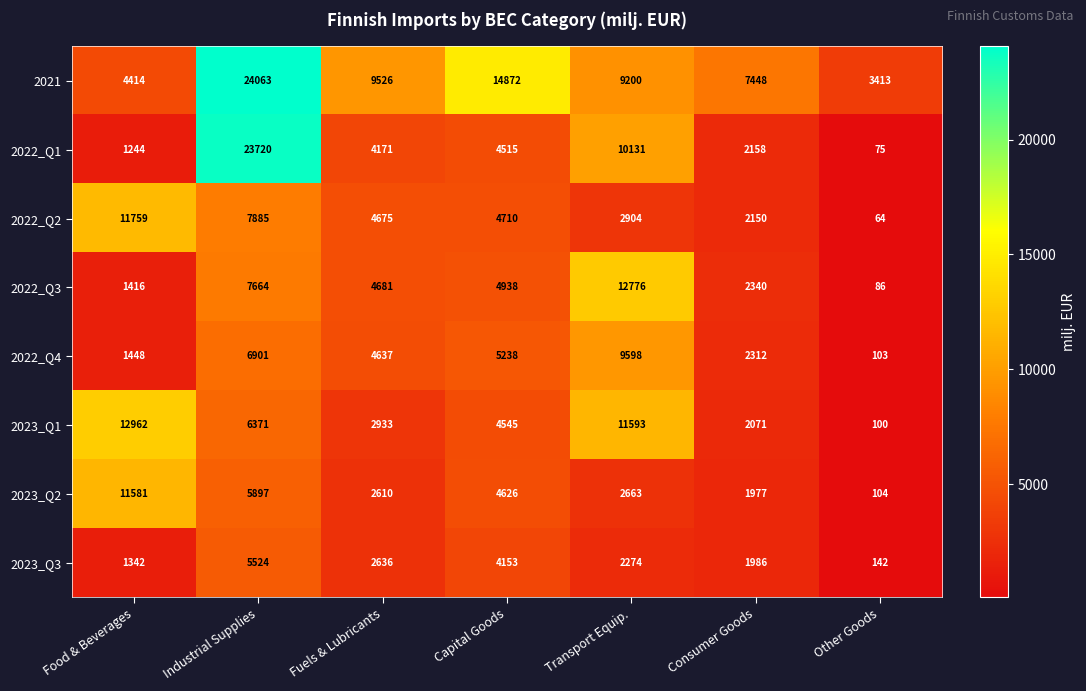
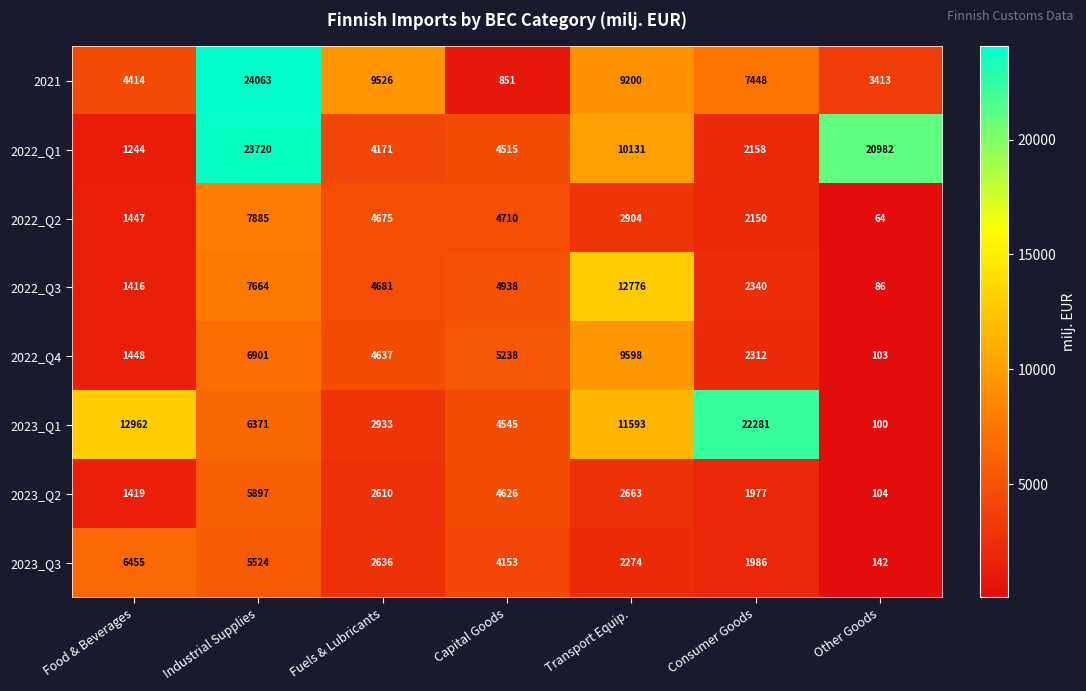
  {
    "2021": {
      "Food & Beverages": 4414,
      "Industrial Supplies": 24063,
      "Fuels & Lubricants": 9526,
-     "Capital Goods": 14872,
+     "Capital Goods": 851,
      "Transport Equip.": 9200,
      "Consumer Goods": 7448,
      "Other Goods": 3413
    },
    "2022_Q1": {
      "Food & Beverages": 1244,
      "Industrial Supplies": 23720,
      "Fuels & Lubricants": 4171,
      "Capital Goods": 4515,
      "Transport Equip.": 10131,
      "Consumer Goods": 2158,
-     "Other Goods": 75
+     "Other Goods": 20982
    },
    "2022_Q2": {
-     "Food & Beverages": 11759,
+     "Food & Beverages": 1447,
      "Industrial Supplies": 7885,
      "Fuels & Lubricants": 4675,
      "Capital Goods": 4710,
      "Transport Equip.": 2904,
      "Consumer Goods": 2150,
      "Other Goods": 64
    },
    "2022_Q3": {
      "Food & Beverages": 1416,
      "Industrial Supplies": 7664,
      "Fuels & Lubricants": 4681,
      "Capital Goods": 4938,
      "Transport Equip.": 12776,
      "Consumer Goods": 2340,
      "Other Goods": 86
    },
    "2022_Q4": {
      "Food & Beverages": 1448,
      "Industrial Supplies": 6901,
      "Fuels & Lubricants": 4637,
      "Capital Goods": 5238,
      "Transport Equip.": 9598,
      "Consumer Goods": 2312,
      "Other Goods": 103
    },
    "2023_Q1": {
      "Food & Beverages": 12962,
      "Industrial Supplies": 6371,
      "Fuels & Lubricants": 2933,
      "Capital Goods": 4545,
      "Transport Equip.": 11593,
-     "Consumer Goods": 2071,
+     "Consumer Goods": 22281,
      "Other Goods": 100
    },
    "2023_Q2": {
-     "Food & Beverages": 11581,
+     "Food & Beverages": 1419,
      "Industrial Supplies": 5897,
      "Fuels & Lubricants": 2610,
      "Capital Goods": 4626,
      "Transport Equip.": 2663,
      "Consumer Goods": 1977,
      "Other Goods": 104
    },
    "2023_Q3": {
-     "Food & Beverages": 1342,
+     "Food & Beverages": 6455,
      "Industrial Supplies": 5524,
      "Fuels & Lubricants": 2636,
      "Capital Goods": 4153,
      "Transport Equip.": 2274,
      "Consumer Goods": 1986,
      "Other Goods": 142
    }
  }
